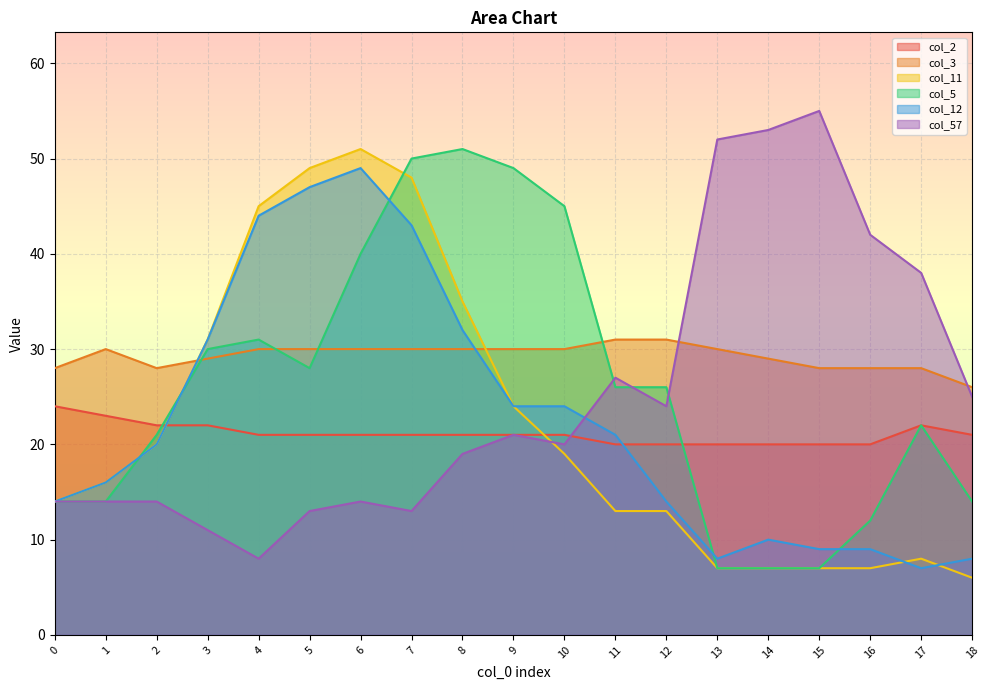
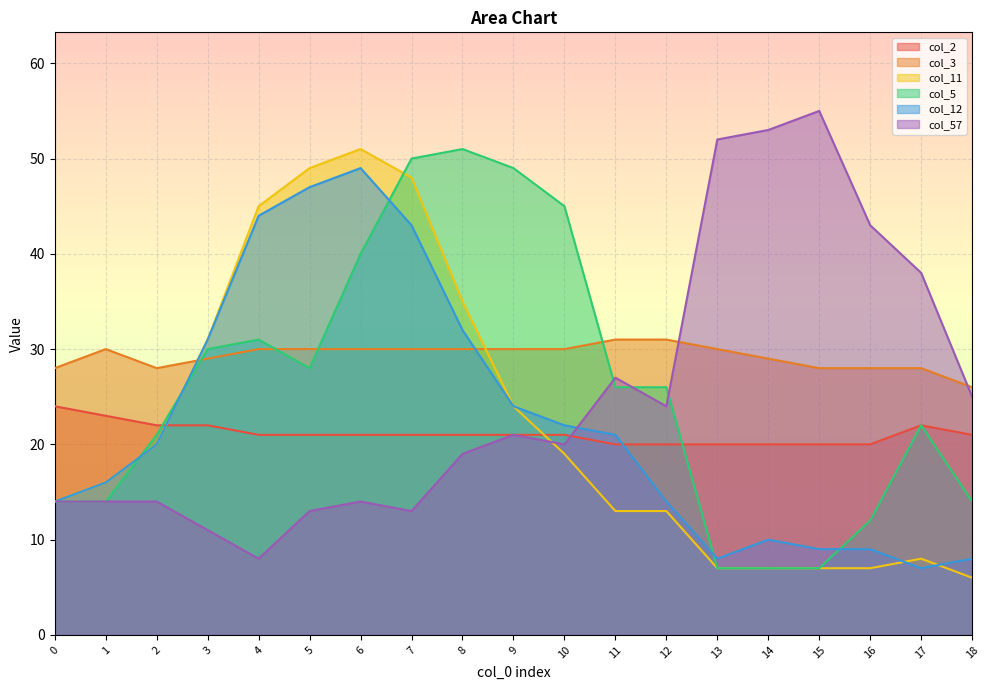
  {
    "col_5": {
      "2": 21,
      "3": 30,
      "4": 31,
      "5": 28,
      "6": 40,
      "7": 50,
      "8": 51,
      "9": 49,
      "10": 45,
      "11": 26,
      "12": 26,
      "16": 12,
      "18": 14
    },
    "col_12": {
      "4": 44,
      "5": 47,
      "6": 49,
      "7": 43,
      "8": 32,
-     "10": 24,
+     "10": 22,
      "11": 21,
      "12": 14,
      "13": 8,
      "14": 10,
      "15": 9,
      "16": 9,
      "17": 7,
      "18": 8
    },
    "col_57": {
      "2": 14,
      "3": 11,
      "4": 8,
      "5": 13,
      "6": 14,
      "7": 13,
      "8": 19,
      "10": 20,
      "11": 27,
      "12": 24,
      "13": 52,
      "14": 53,
      "15": 55,
-     "16": 42,
+     "16": 43,
      "17": 38,
      "18": 25
    }
  }
